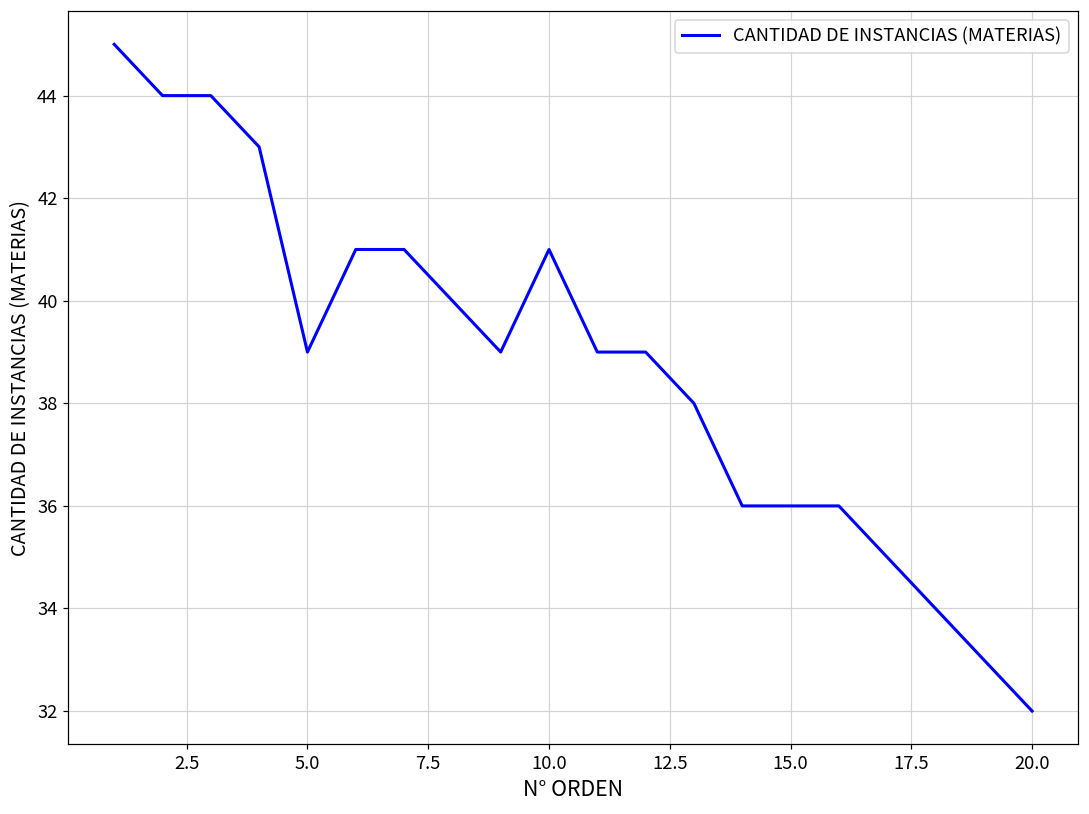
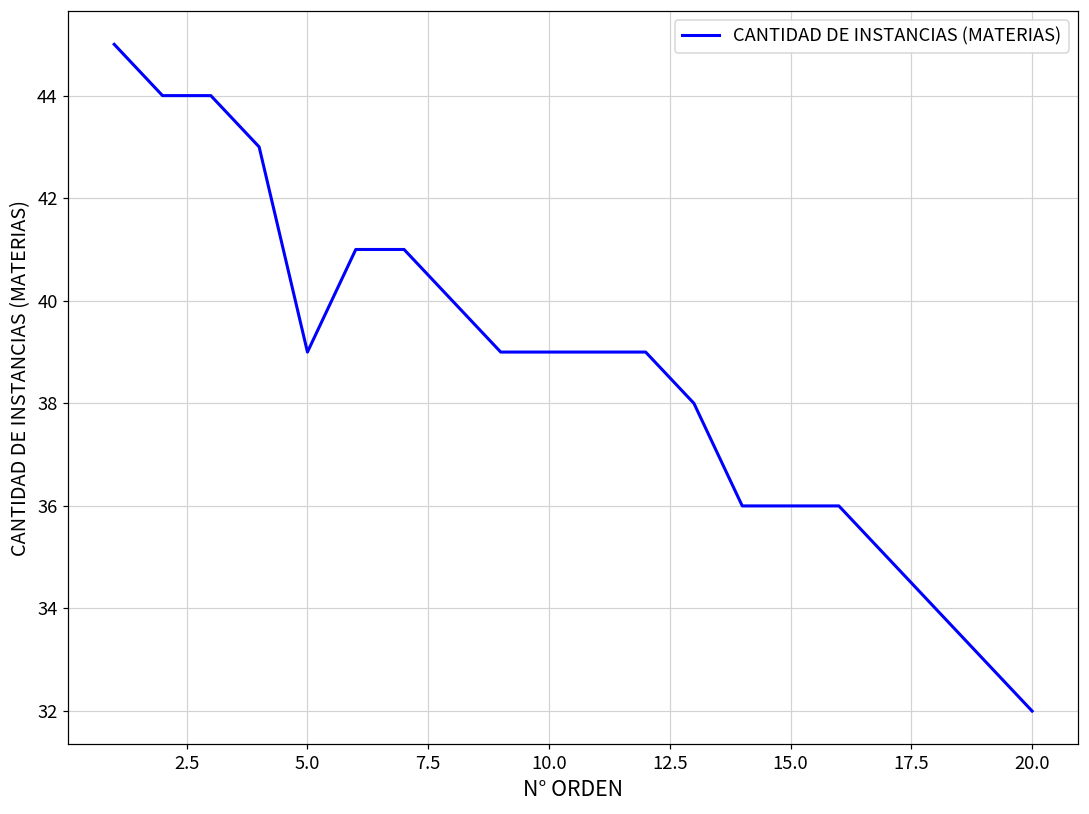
  {
    "5.0": 39,
-   "10.0": 41,
+   "10.0": 39,
    "15.0": 36,
    "20.0": 32
  }
